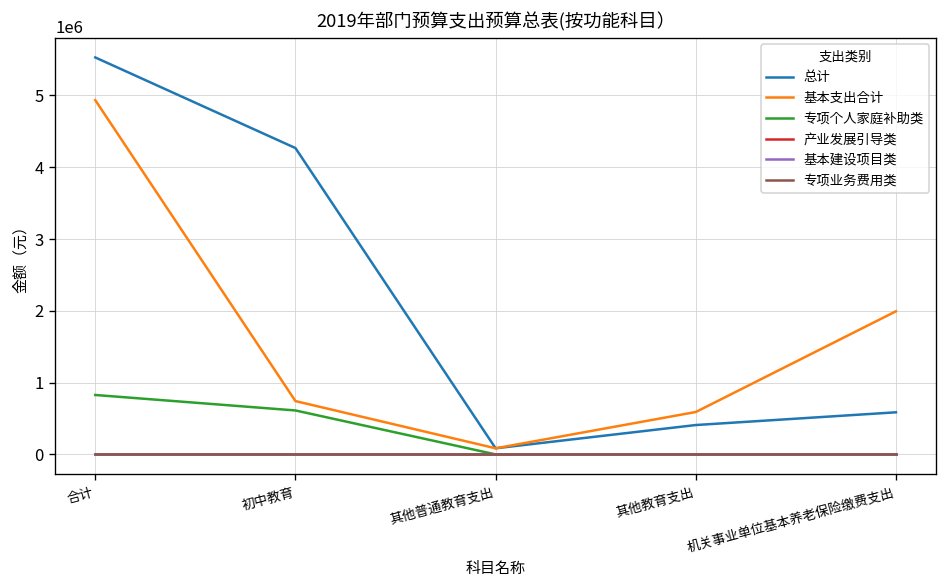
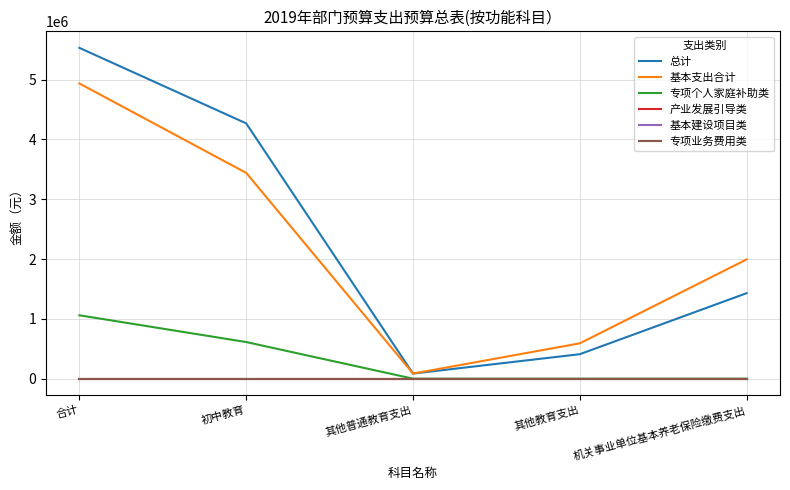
  {
    "总计": {
      "合计": 5500000,
      "初中教育": 4300000,
      "其他教育支出": 400000,
-     "机关事业单位基本养老保险缴费支出": 600000
+     "机关事业单位基本养老保险缴费支出": 1400000
    },
    "基本支出合计": {
      "合计": 4900000,
-     "初中教育": 700000,
+     "初中教育": 3400000,
      "其他教育支出": 600000,
      "机关事业单位基本养老保险缴费支出": 2000000
    },
    "专项个人家庭补助类": {
-     "合计": 800000,
+     "合计": 1100000,
      "初中教育": 600000
    },
    "专项业务费用类": {
      "合计": 0,
      "初中教育": 0
    }
  }
